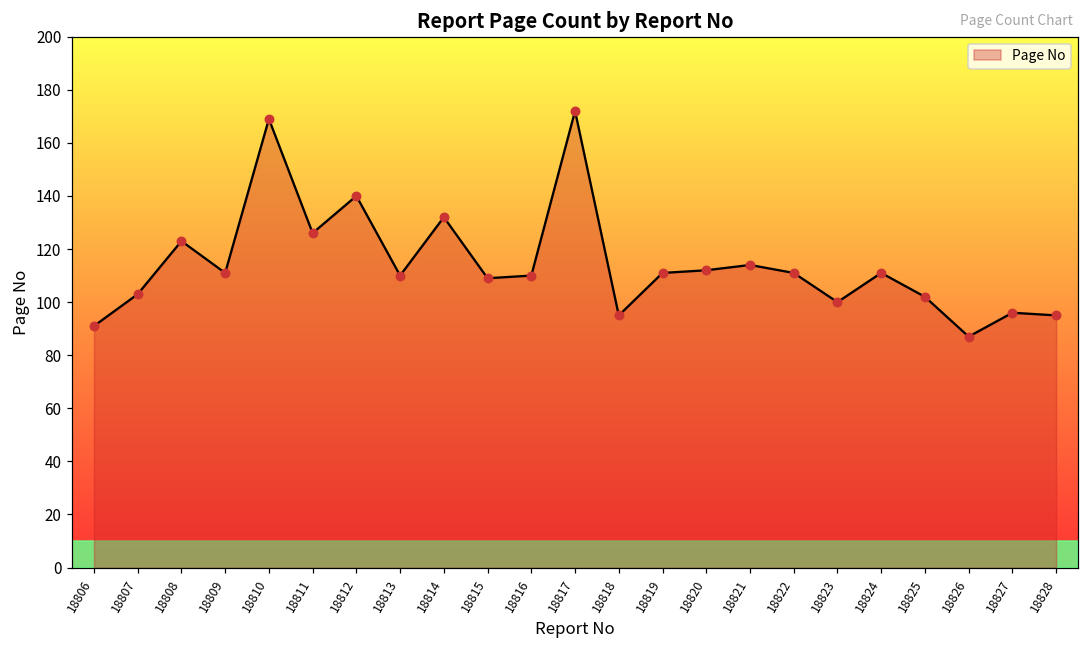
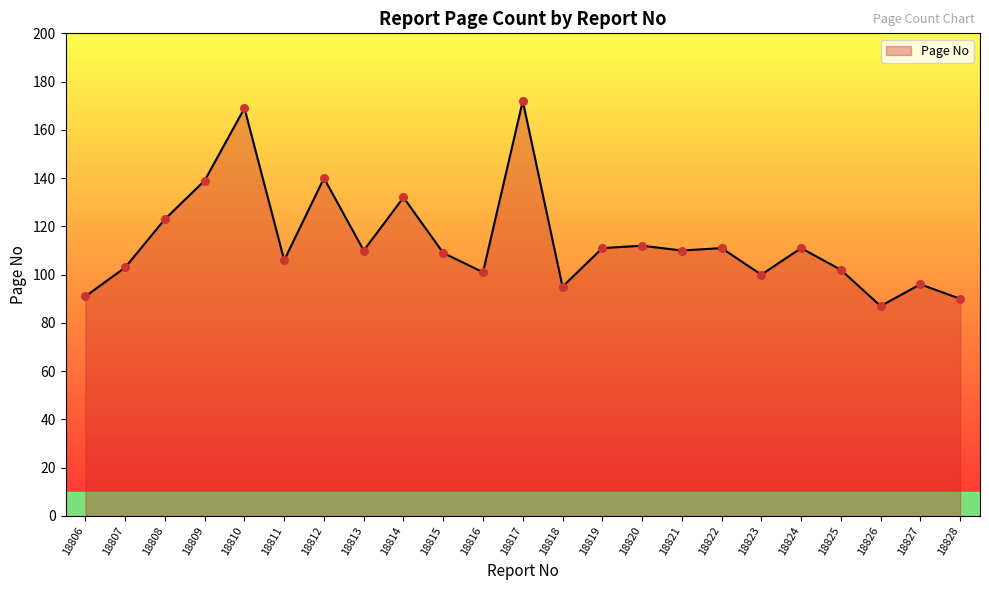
  {
    "18806": 91,
    "18807": 103,
    "18808": 123,
-   "18809": 111,
+   "18809": 139,
    "18810": 169,
-   "18811": 126,
+   "18811": 106,
    "18812": 140,
    "18813": 110,
    "18814": 132,
    "18815": 109,
-   "18816": 110,
+   "18816": 101,
    "18817": 172,
    "18818": 95,
    "18819": 111,
    "18820": 112,
-   "18821": 114,
+   "18821": 110,
    "18822": 111,
    "18823": 100,
    "18824": 111,
    "18825": 102,
    "18826": 87,
    "18827": 96,
-   "18828": 95
+   "18828": 90
  }
